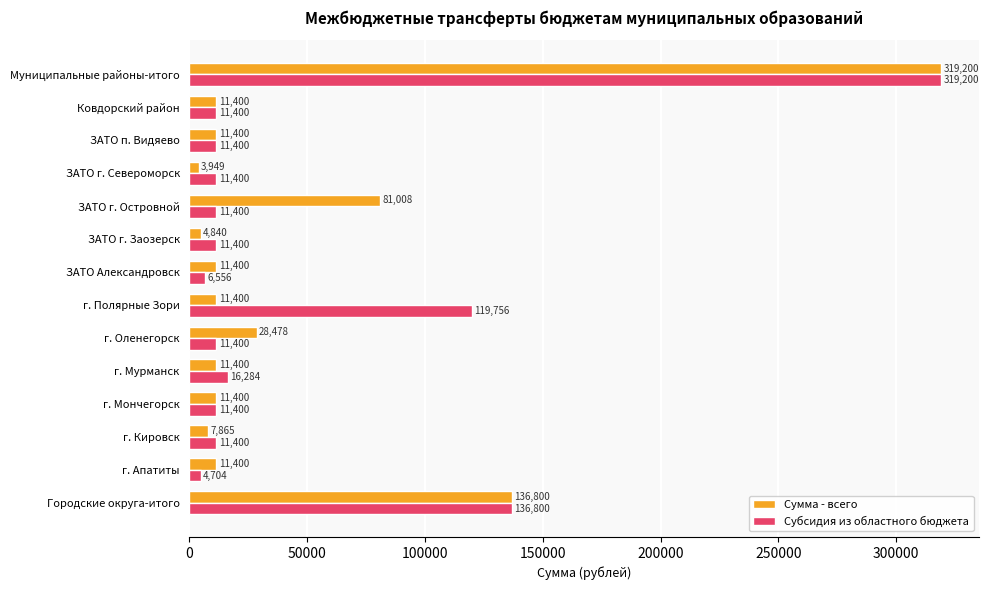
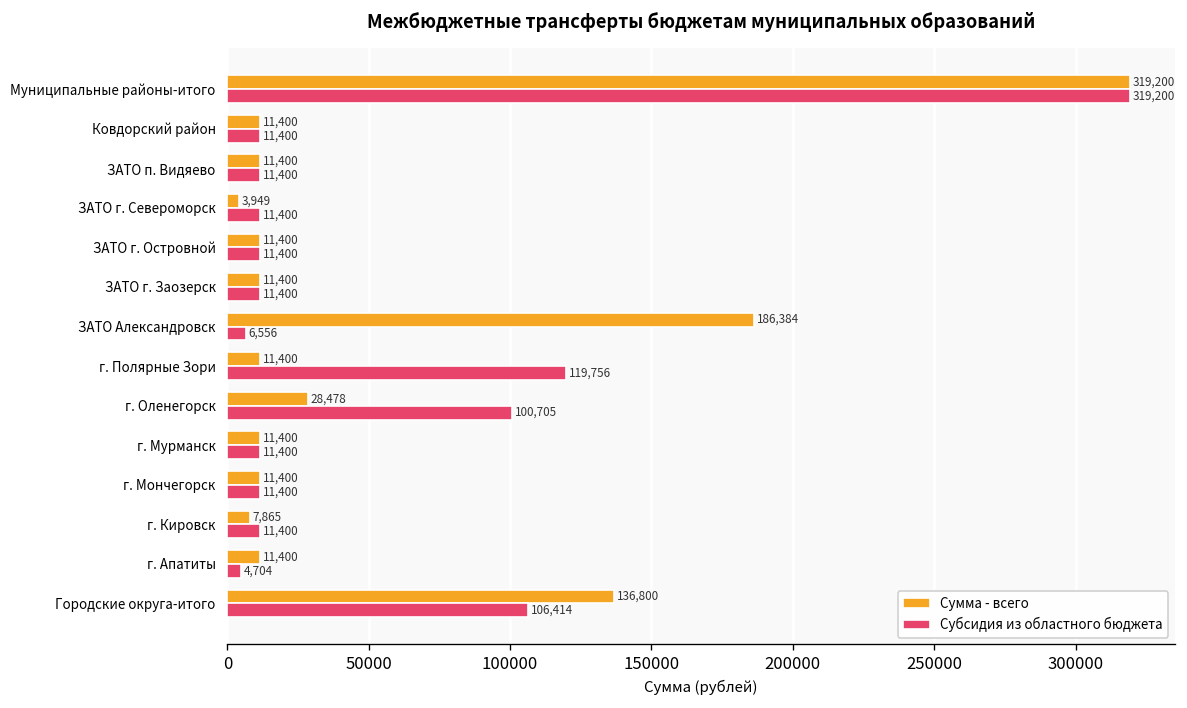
  {
    "Сумма - всего": {
      "Муниципальные районы-итого": "319,200",
      "Ковдорский район": "11,400",
      "ЗАТО п. Видяево": "11,400",
      "ЗАТО г. Североморск": "3,949",
-     "ЗАТО г. Островной": "81,008",
-     "ЗАТО г. Заозерск": "4,840",
-     "ЗАТО Александровск": "11,400",
+     "ЗАТО г. Островной": "11,400",
+     "ЗАТО г. Заозерск": "11,400",
+     "ЗАТО Александровск": "186,384",
      "г. Полярные Зори": "11,400",
      "г. Оленегорск": "28,478",
      "г. Мурманск": "11,400",
      "г. Мончегорск": "11,400",
      "г. Кировск": "7,865",
      "г. Апатиты": "11,400",
      "Городские округа-итого": "136,800"
    },
    "Субсидия из областного бюджета": {
      "Муниципальные районы-итого": "319,200",
      "Ковдорский район": "11,400",
      "ЗАТО п. Видяево": "11,400",
      "ЗАТО г. Североморск": "11,400",
      "ЗАТО г. Островной": "11,400",
      "ЗАТО г. Заозерск": "11,400",
      "ЗАТО Александровск": "6,556",
      "г. Полярные Зори": "119,756",
-     "г. Оленегорск": "11,400",
-     "г. Мурманск": "16,284",
+     "г. Оленегорск": "100,705",
+     "г. Мурманск": "11,400",
      "г. Мончегорск": "11,400",
      "г. Кировск": "11,400",
      "г. Апатиты": "4,704",
-     "Городские округа-итого": "136,800"
+     "Городские округа-итого": "106,414"
    }
  }
